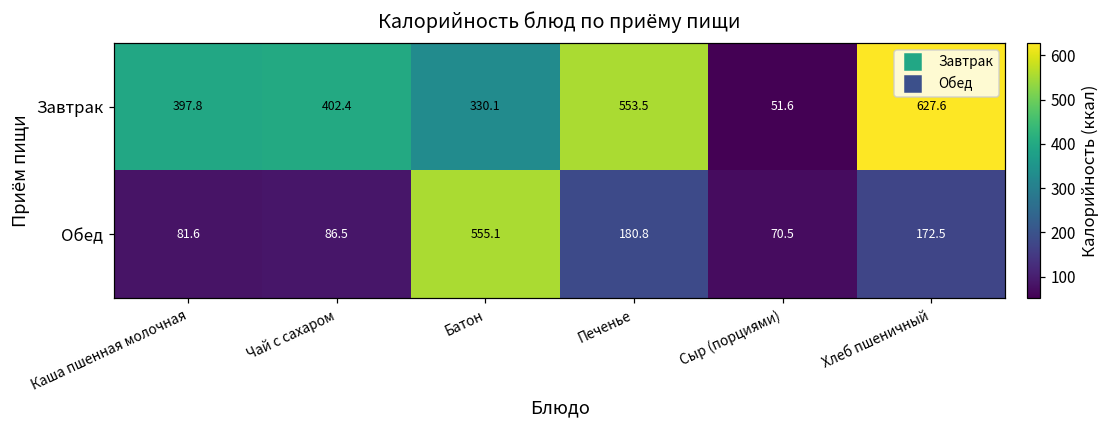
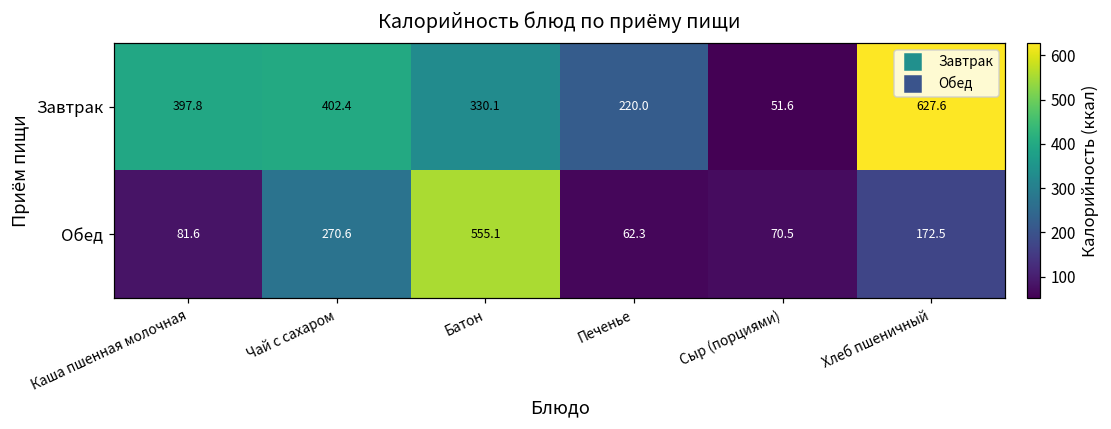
  {
    "Завтрак": {
      "Каша пшенная молочная": 397.8,
      "Чай с сахаром": 402.4,
      "Батон": 330.1,
-     "Печенье": 553.5,
+     "Печенье": 220.0,
      "Сыр (порциями)": 51.6,
      "Хлеб пшеничный": 627.6
    },
    "Обед": {
      "Каша пшенная молочная": 81.6,
-     "Чай с сахаром": 86.5,
+     "Чай с сахаром": 270.6,
      "Батон": 555.1,
-     "Печенье": 180.8,
+     "Печенье": 62.3,
      "Сыр (порциями)": 70.5,
      "Хлеб пшеничный": 172.5
    }
  }
